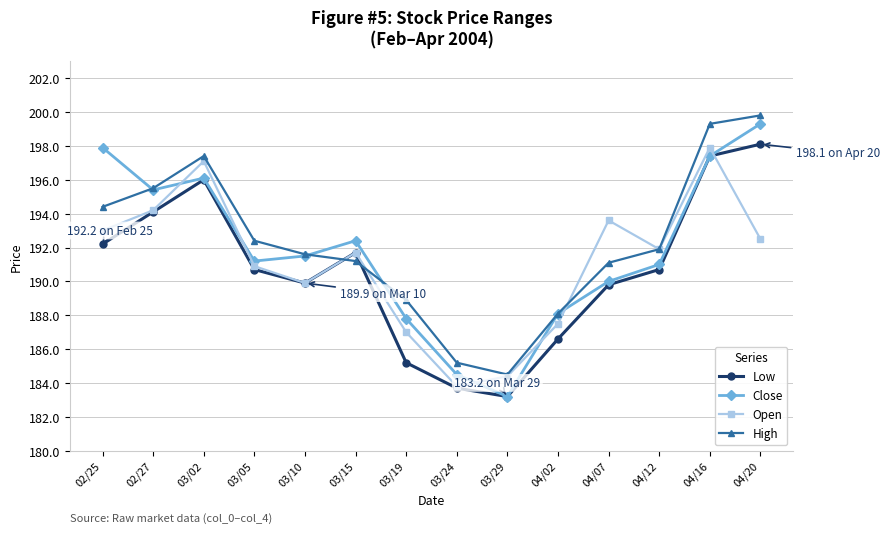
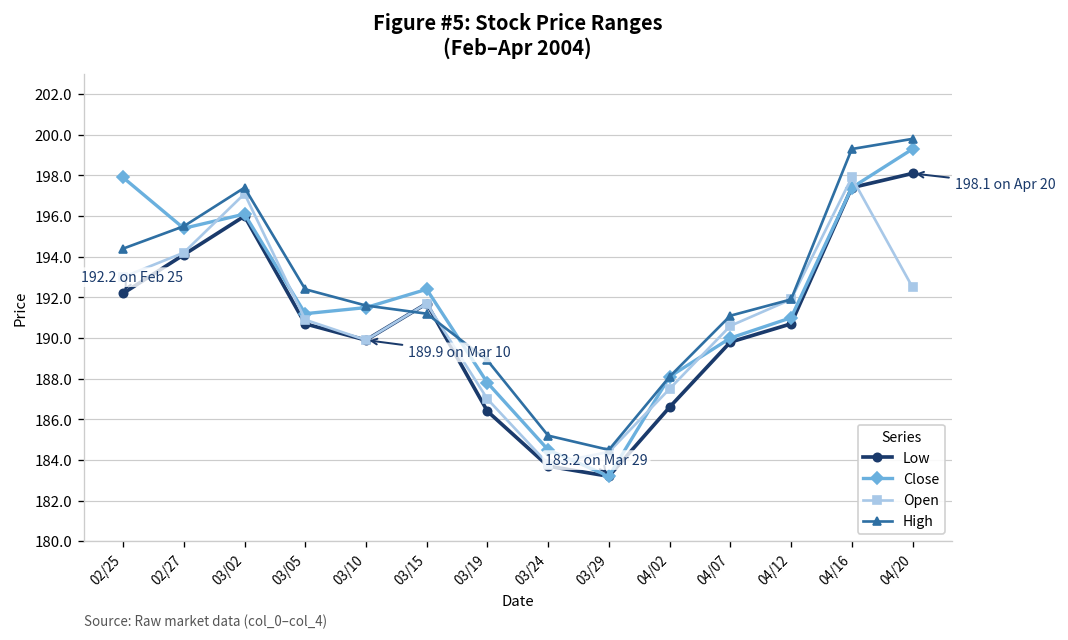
  {
    "Low": {
      "03/05": 190.7,
-     "03/19": 185.2,
+     "03/19": 186.4,
      "04/02": 186.6,
      "04/07": 189.8,
      "04/12": 190.7
    },
    "Close": {
      "02/25": 197.9,
      "03/05": 191.2,
      "03/15": 192.4,
      "03/19": 187.8,
      "04/07": 190.0,
      "04/12": 191.0,
      "04/20": 199.3
    },
    "Open": {
      "03/02": 197.1,
      "03/05": 190.9,
      "03/19": 187.0,
      "04/02": 187.5,
-     "04/07": 193.6,
+     "04/07": 190.6,
      "04/16": 197.9,
      "04/20": 192.5
    },
    "High": {
      "02/25": 194.4,
      "03/02": 197.4,
      "03/05": 192.4,
      "03/15": 191.2,
      "03/24": 185.2,
      "04/07": 191.1,
      "04/16": 199.3,
      "04/20": 199.8
    }
  }
